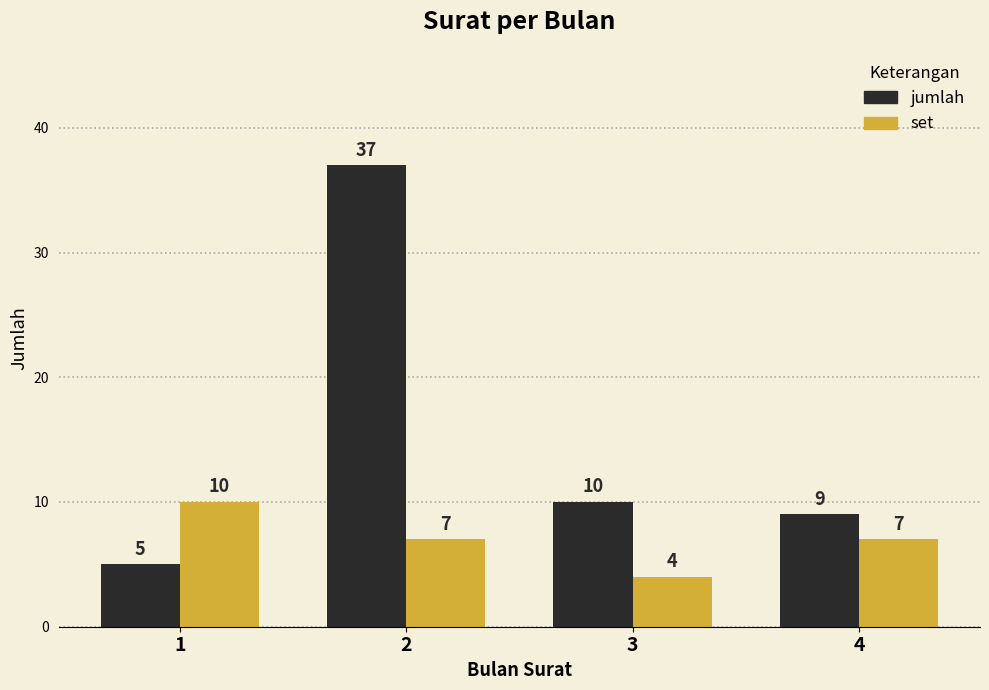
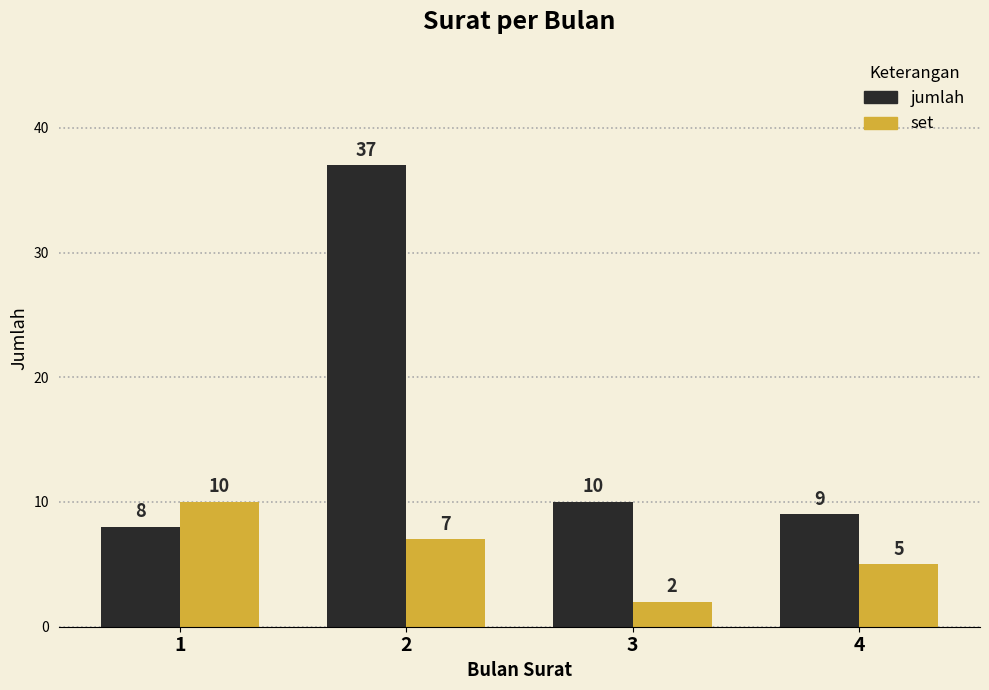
  {
    "jumlah": {
-     "1": 5,
+     "1": 8,
      "2": 37,
      "3": 10,
      "4": 9
    },
    "set": {
      "1": 10,
      "2": 7,
-     "3": 4,
-     "4": 7
+     "3": 2,
+     "4": 5
    }
  }
